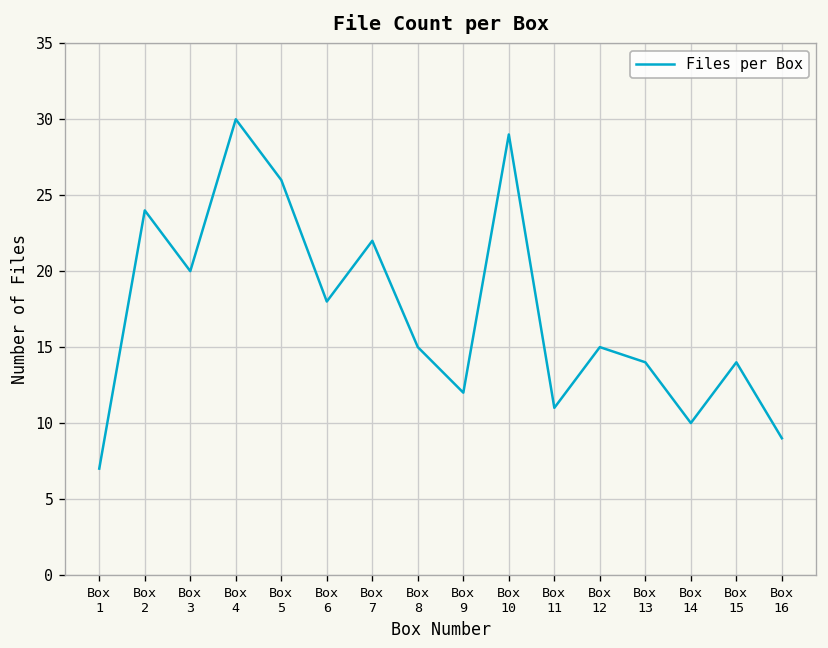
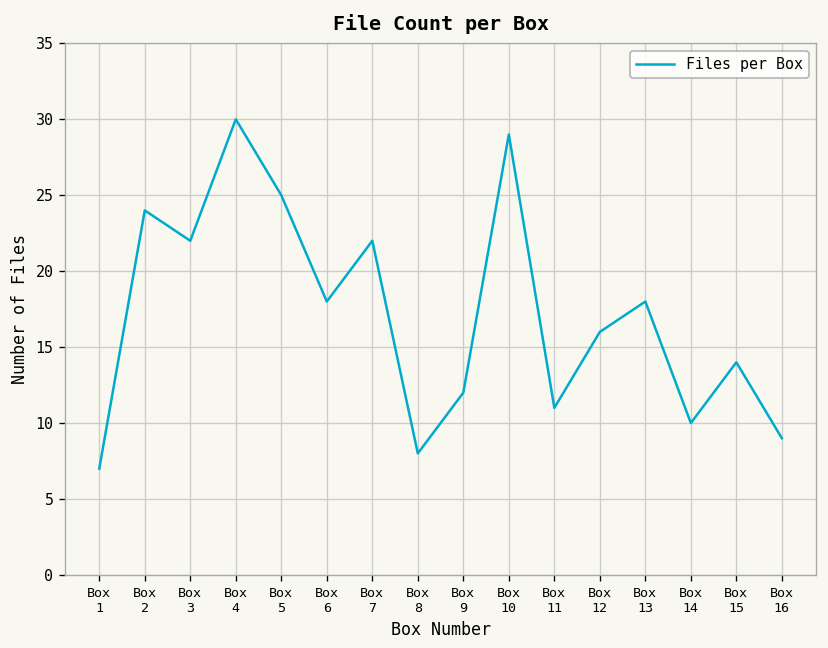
  {
    "Box 1": 7,
    "Box 2": 24,
-   "Box 3": 20,
+   "Box 3": 22,
    "Box 4": 30,
-   "Box 5": 26,
+   "Box 5": 25,
    "Box 6": 18,
    "Box 7": 22,
-   "Box 8": 15,
+   "Box 8": 8,
    "Box 9": 12,
    "Box 10": 29,
    "Box 11": 11,
-   "Box 12": 15,
-   "Box 13": 14,
+   "Box 12": 16,
+   "Box 13": 18,
    "Box 14": 10,
    "Box 15": 14,
    "Box 16": 9
  }
